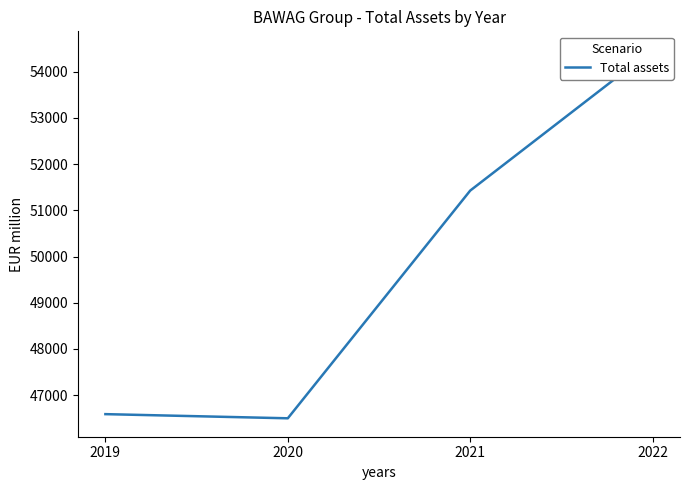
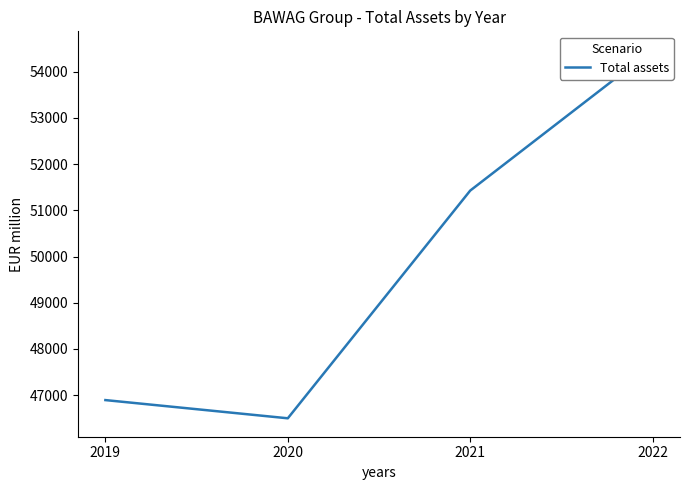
  {
-   "2019": 46600,
+   "2019": 46900,
    "2020": 46500,
    "2021": 51400
  }
